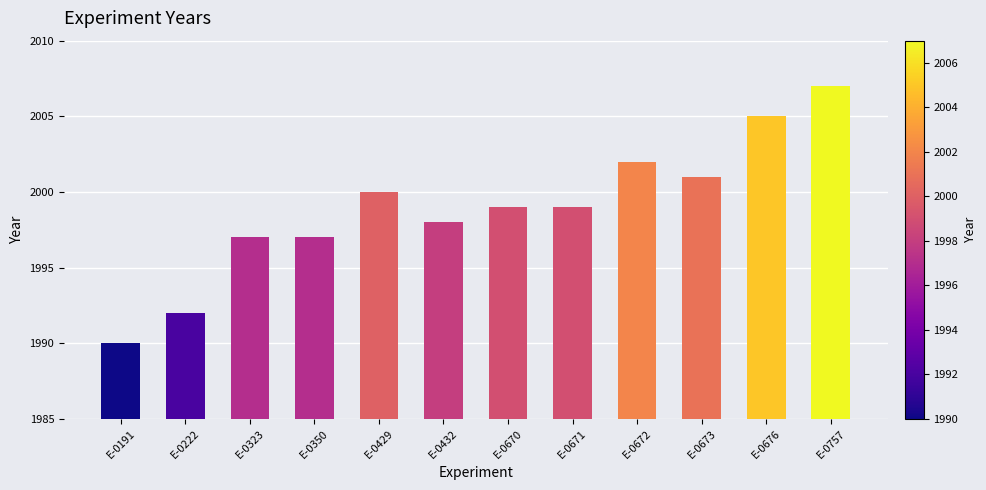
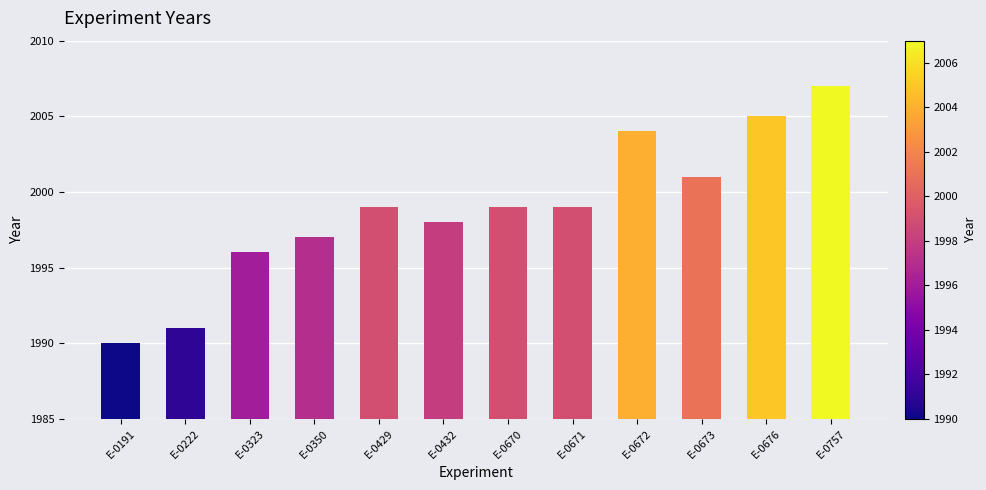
  {
    "E-0191": 1990,
-   "E-0222": 1992,
-   "E-0323": 1997,
+   "E-0222": 1991,
+   "E-0323": 1996,
    "E-0350": 1997,
-   "E-0429": 2000,
+   "E-0429": 1999,
    "E-0432": 1998,
    "E-0670": 1999,
    "E-0671": 1999,
-   "E-0672": 2002,
+   "E-0672": 2004,
    "E-0673": 2001,
    "E-0676": 2005,
    "E-0757": 2007
  }
